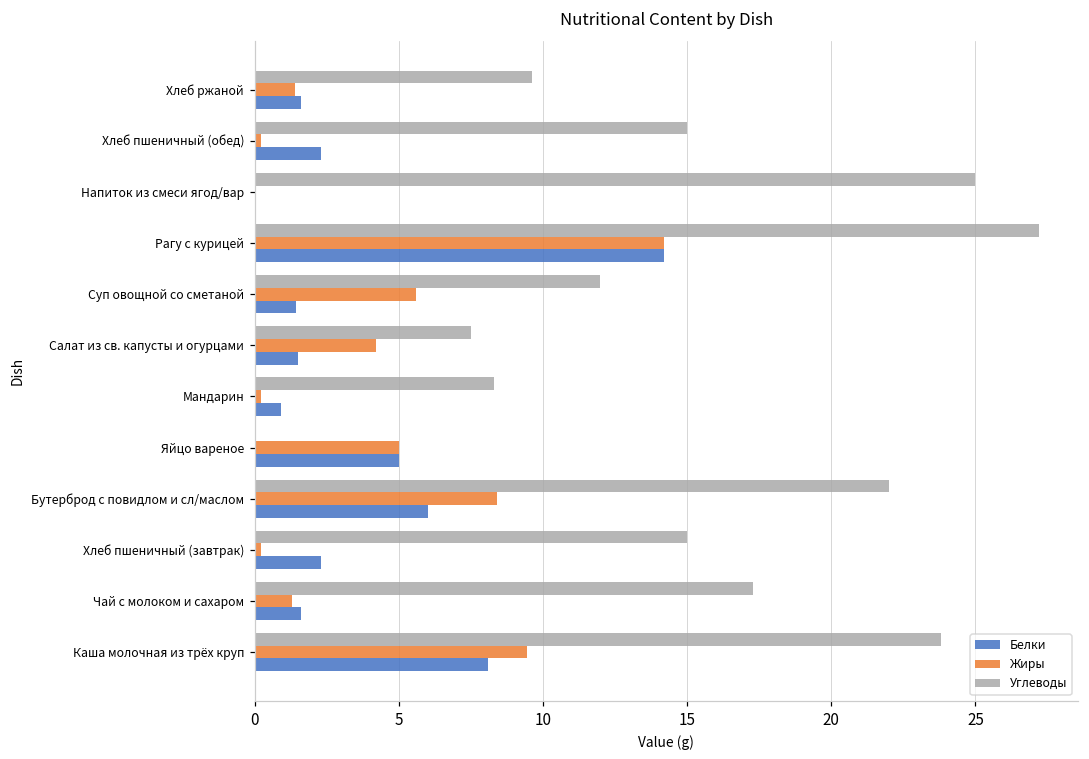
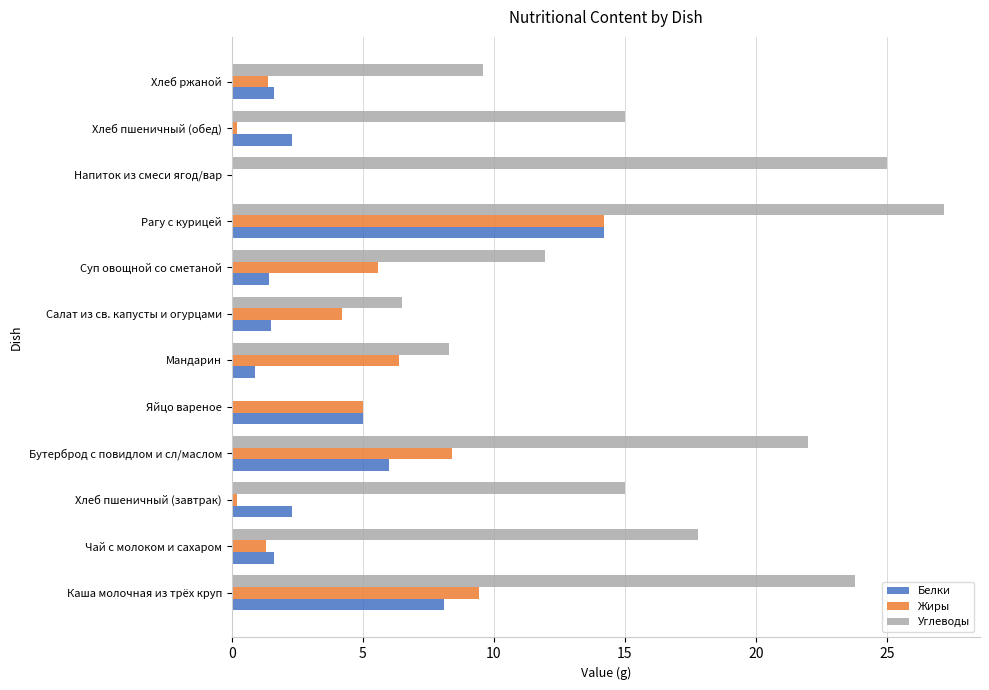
  {
    "Белки": {
      "Хлеб ржаной": 1.6,
      "Хлеб пшеничный (обед)": 2.3,
      "Напиток из смеси ягод/вар": 0.0,
      "Рагу с курицей": 14.2,
      "Суп овощной со сметаной": 1.4,
      "Салат из св. капусты и огурцами": 1.5,
      "Мандарин": 0.9,
      "Яйцо вареное": 5.0,
      "Бутерброд с повидлом и сл/маслом": 6.0,
      "Хлеб пшеничный (завтрак)": 2.3,
      "Чай с молоком и сахаром": 1.6,
      "Каша молочная из трёх круп": 8.1
    },
    "Жиры": {
      "Хлеб ржаной": 1.4,
      "Хлеб пшеничный (обед)": 0.2,
      "Напиток из смеси ягод/вар": 0.0,
      "Рагу с курицей": 14.2,
      "Суп овощной со сметаной": 5.6,
      "Салат из св. капусты и огурцами": 4.2,
-     "Мандарин": 0.2,
+     "Мандарин": 6.4,
      "Яйцо вареное": 5.0,
      "Бутерброд с повидлом и сл/маслом": 8.4,
      "Хлеб пшеничный (завтрак)": 0.2,
      "Чай с молоком и сахаром": 1.3,
      "Каша молочная из трёх круп": 9.4
    },
    "Углеводы": {
      "Хлеб ржаной": 9.6,
      "Хлеб пшеничный (обед)": 15.0,
      "Напиток из смеси ягод/вар": 25.0,
      "Рагу с курицей": 27.2,
      "Суп овощной со сметаной": 12.0,
-     "Салат из св. капусты и огурцами": 7.5,
+     "Салат из св. капусты и огурцами": 6.5,
      "Мандарин": 8.3,
      "Яйцо вареное": 0.0,
      "Бутерброд с повидлом и сл/маслом": 22.0,
      "Хлеб пшеничный (завтрак)": 15.0,
-     "Чай с молоком и сахаром": 17.3,
+     "Чай с молоком и сахаром": 17.8,
      "Каша молочная из трёх круп": 23.8
    }
  }
